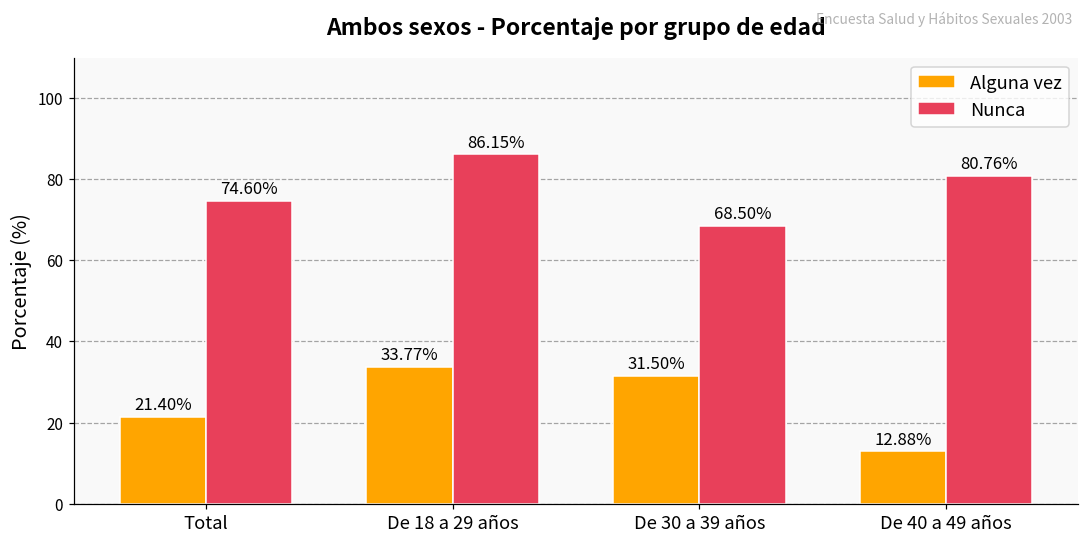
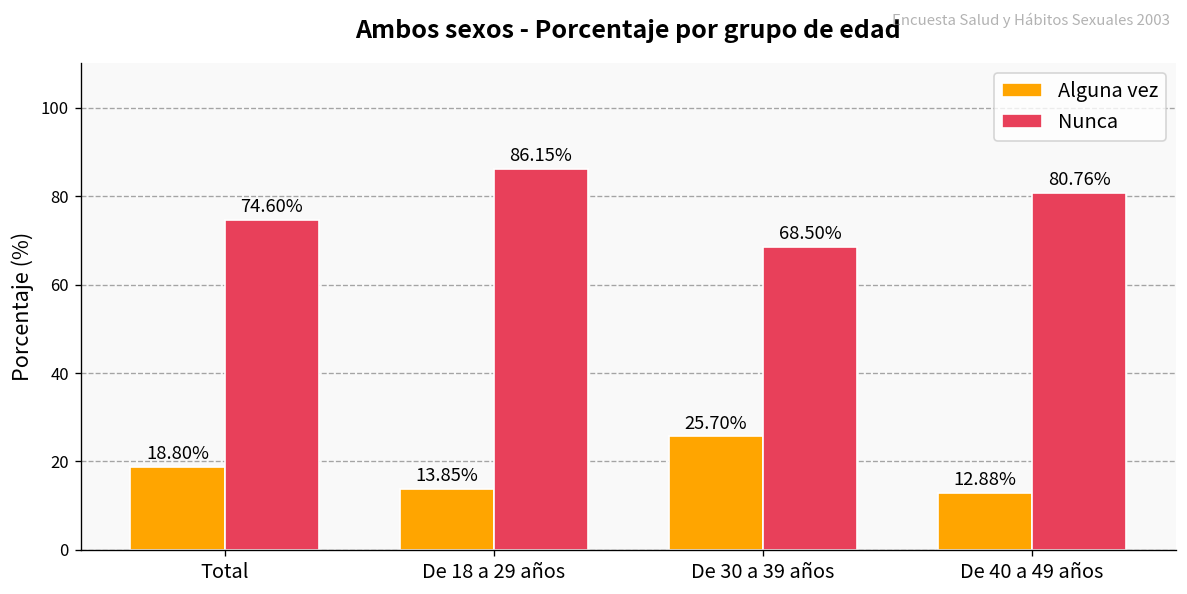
  {
    "Alguna vez": {
-     "Total": "21.40%",
-     "De 18 a 29 años": "33.77%",
-     "De 30 a 39 años": "31.50%",
+     "Total": "18.80%",
+     "De 18 a 29 años": "13.85%",
+     "De 30 a 39 años": "25.70%",
      "De 40 a 49 años": "12.88%"
    },
    "Nunca": {
      "Total": "74.60%",
      "De 18 a 29 años": "86.15%",
      "De 30 a 39 años": "68.50%",
      "De 40 a 49 años": "80.76%"
    }
  }
